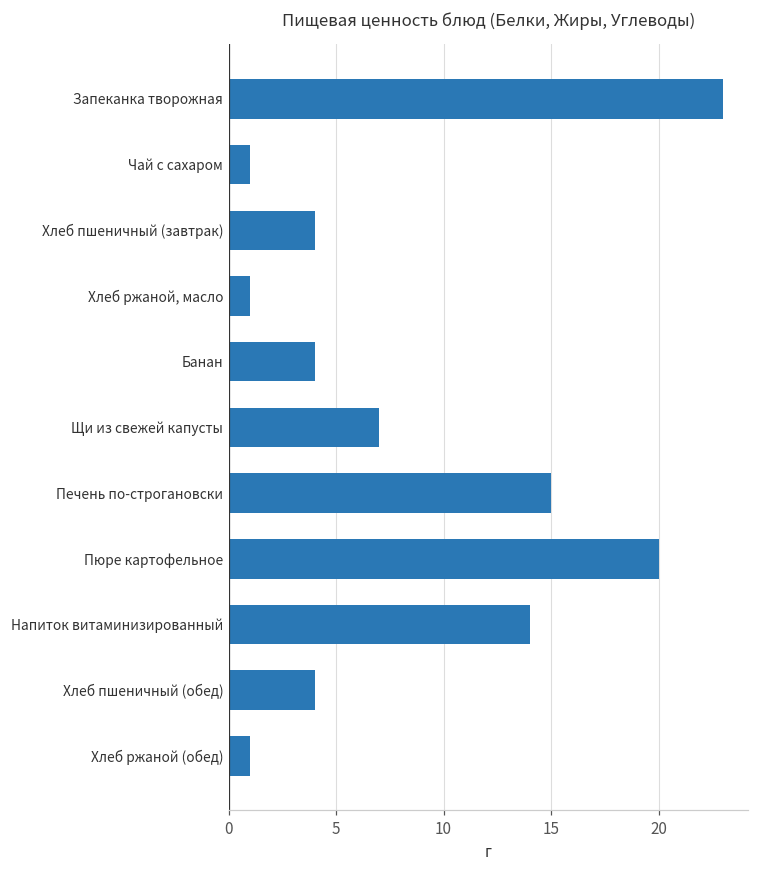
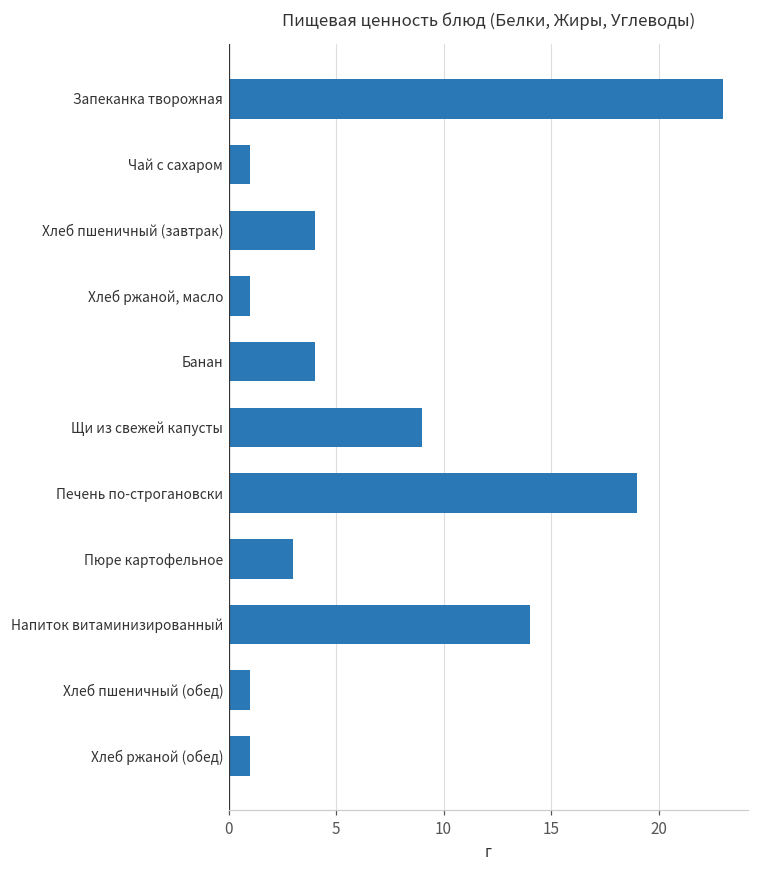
  {
    "Запеканка творожная": 23,
    "Чай с сахаром": 1,
    "Хлеб пшеничный (завтрак)": 4,
    "Хлеб ржаной, масло": 1,
    "Банан": 4,
-   "Щи из свежей капусты": 7,
-   "Печень по-строгановски": 15,
-   "Пюре картофельное": 20,
+   "Щи из свежей капусты": 9,
+   "Печень по-строгановски": 19,
+   "Пюре картофельное": 3,
    "Напиток витаминизированный": 14,
-   "Хлеб пшеничный (обед)": 4,
+   "Хлеб пшеничный (обед)": 1,
    "Хлеб ржаной (обед)": 1
  }
